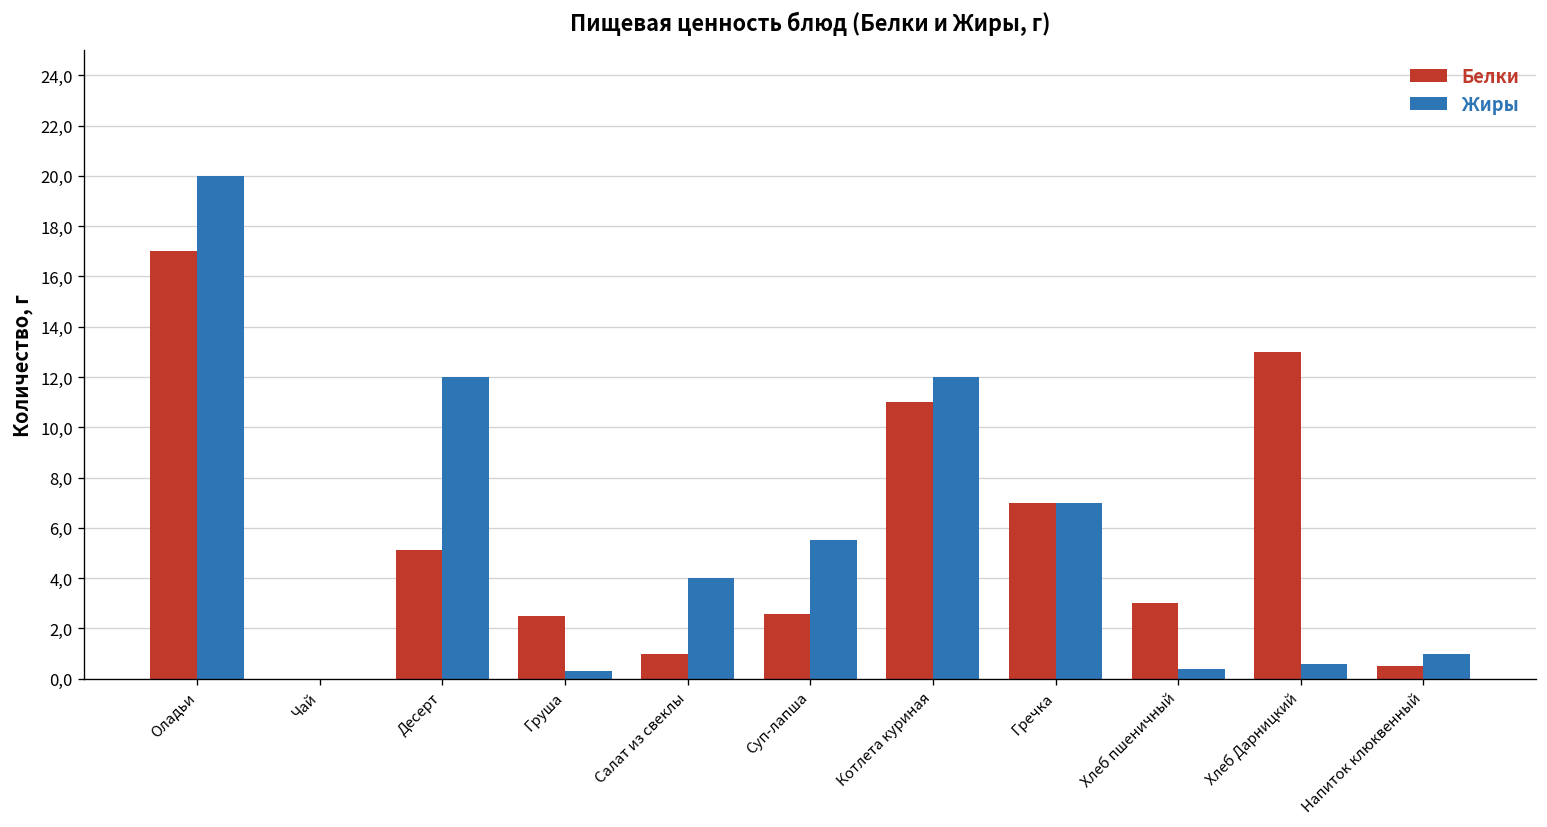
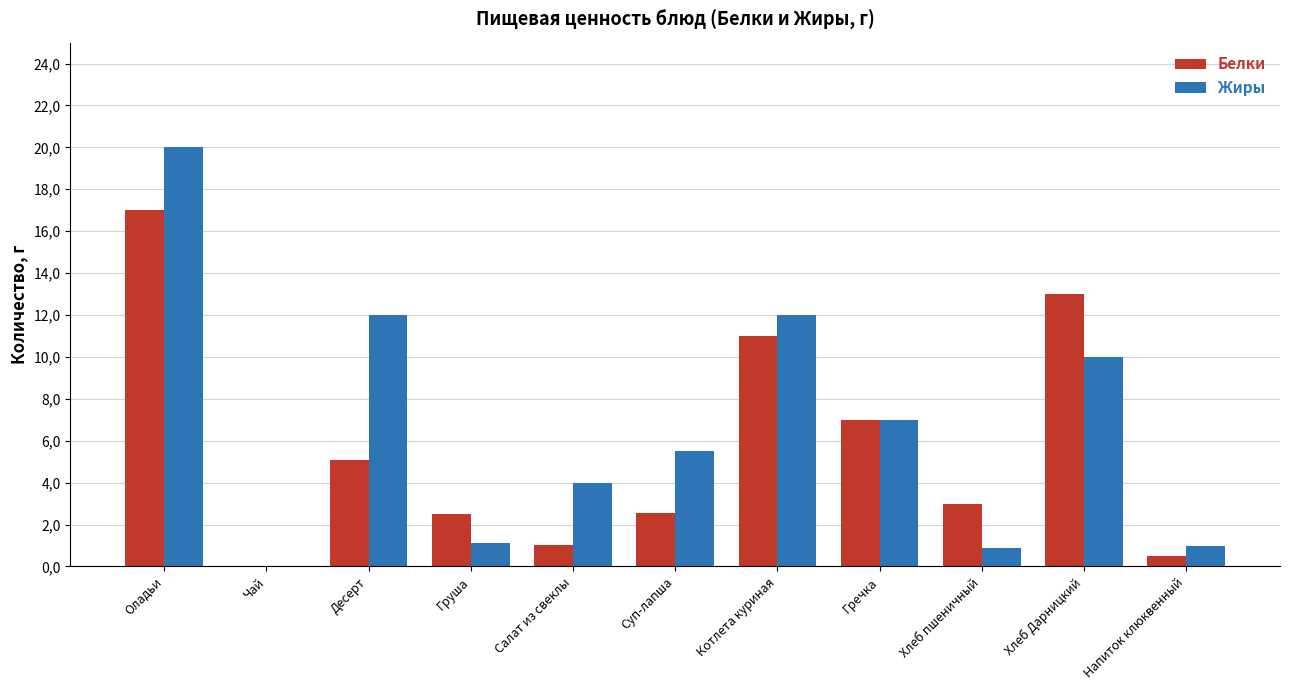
  {
    "Белки": {
      "Оладьи": 170,
      "Чай": 0,
      "Десерт": 51,
      "Груша": 25,
      "Салат из свеклы": 10,
      "Суп-лапша": 26,
      "Котлета куриная": 110,
      "Гречка": 70,
      "Хлеб пшеничный": 30,
      "Хлеб Дарницкий": 130,
      "Напиток клюквенный": 5
    },
    "Жиры": {
      "Оладьи": 200,
      "Чай": 0,
      "Десерт": 120,
-     "Груша": 3,
+     "Груша": 11,
      "Салат из свеклы": 40,
      "Суп-лапша": 55,
      "Котлета куриная": 120,
      "Гречка": 70,
-     "Хлеб пшеничный": 4,
-     "Хлеб Дарницкий": 6,
+     "Хлеб пшеничный": 9,
+     "Хлеб Дарницкий": 100,
      "Напиток клюквенный": 10
    }
  }
